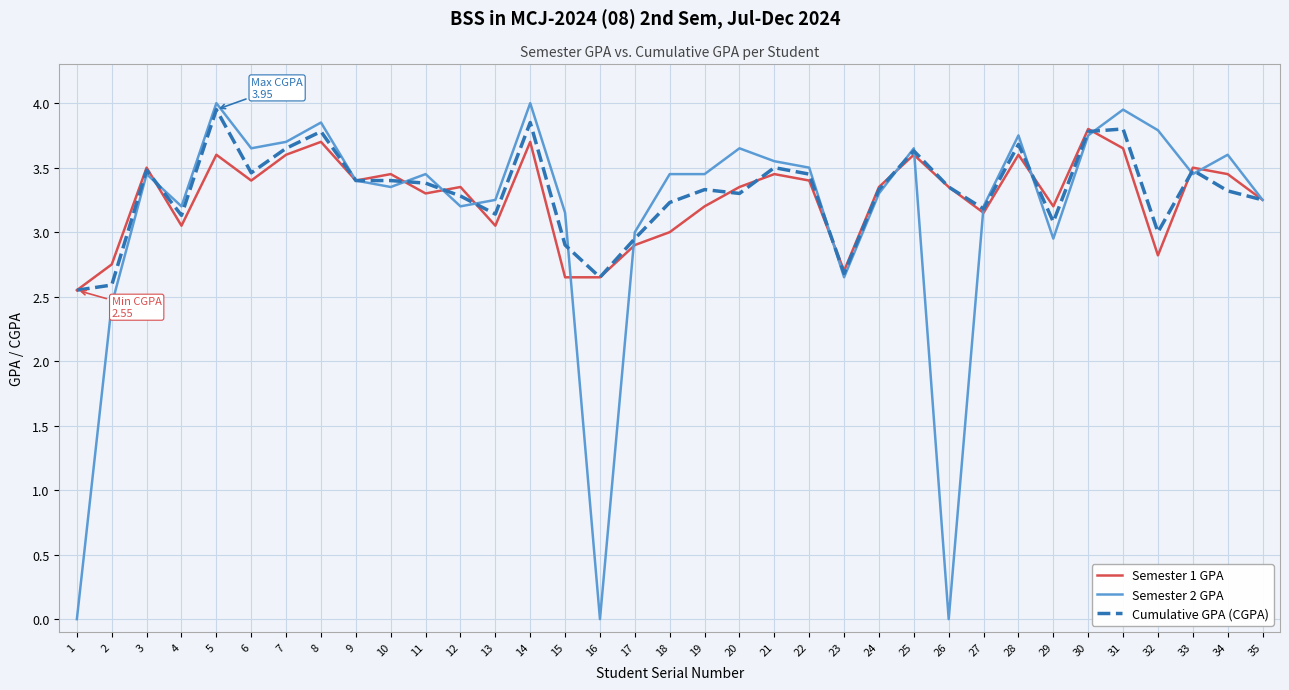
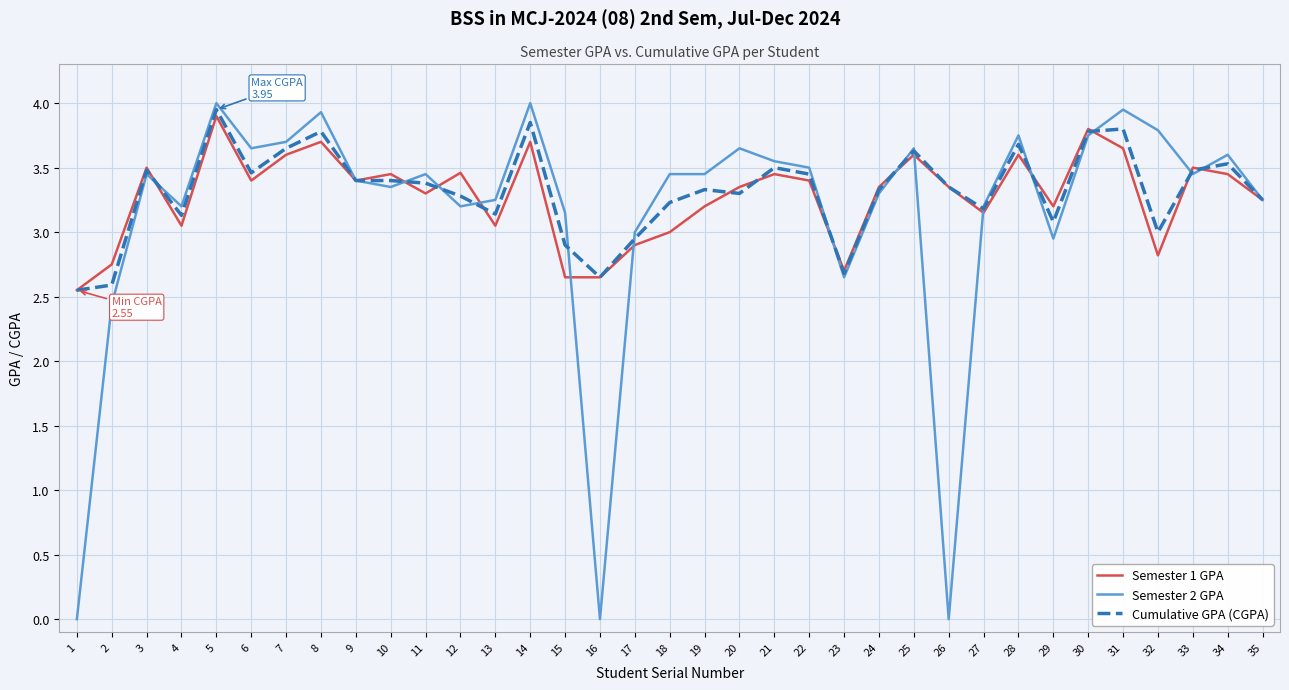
  {
    "Semester 1 GPA": {
      "2": 2.75,
      "4": 3.05,
-     "5": 3.6,
+     "5": 3.9,
      "6": 3.40,
      "7": 3.60,
      "8": 3.70,
      "10": 3.45,
      "11": 3.30,
-     "12": 3.35,
+     "12": 3.46,
      "13": 3.05,
      "14": 3.70,
      "15": 2.65,
      "17": 2.90,
      "18": 3.00,
      "19": 3.20,
      "20": 3.35,
      "21": 3.45,
      "22": 3.40,
      "23": 2.70,
      "24": 3.35,
      "25": 3.60,
      "27": 3.15,
      "28": 3.60,
      "29": 3.20,
      "31": 3.65,
      "32": 2.82,
      "34": 3.45
    },
    "Semester 2 GPA": {
      "1": 0.00,
      "3": 3.45,
      "4": 3.20,
      "6": 3.65,
      "7": 3.70,
-     "8": 3.85,
+     "8": 3.93,
      "10": 3.35,
      "11": 3.45,
      "12": 3.20,
      "13": 3.25,
      "14": 4.00,
      "15": 3.15,
      "16": 0.00,
      "17": 3.00,
      "18": 3.45,
      "19": 3.45,
      "20": 3.65,
      "21": 3.55,
      "22": 3.50,
      "23": 2.65,
      "24": 3.30,
      "25": 3.65,
      "26": 0.00,
      "28": 3.75,
      "29": 2.95,
      "30": 3.75,
      "31": 3.95,
      "32": 3.79,
      "33": 3.45,
      "34": 3.60
    },
    "Cumulative GPA (CGPA)": {
      "2": 2.59,
      "4": 3.13,
      "6": 3.46,
      "7": 3.65,
      "8": 3.78,
      "10": 3.40,
      "11": 3.38,
      "12": 3.28,
      "13": 3.14,
      "14": 3.85,
      "15": 2.90,
      "17": 2.95,
      "18": 3.23,
      "19": 3.33,
      "20": 3.30,
      "21": 3.50,
      "22": 3.45,
      "23": 2.68,
      "24": 3.33,
      "25": 3.63,
      "28": 3.68,
      "29": 3.08,
      "31": 3.80,
      "32": 3.00,
-     "34": 3.32
+     "34": 3.53
    }
  }
